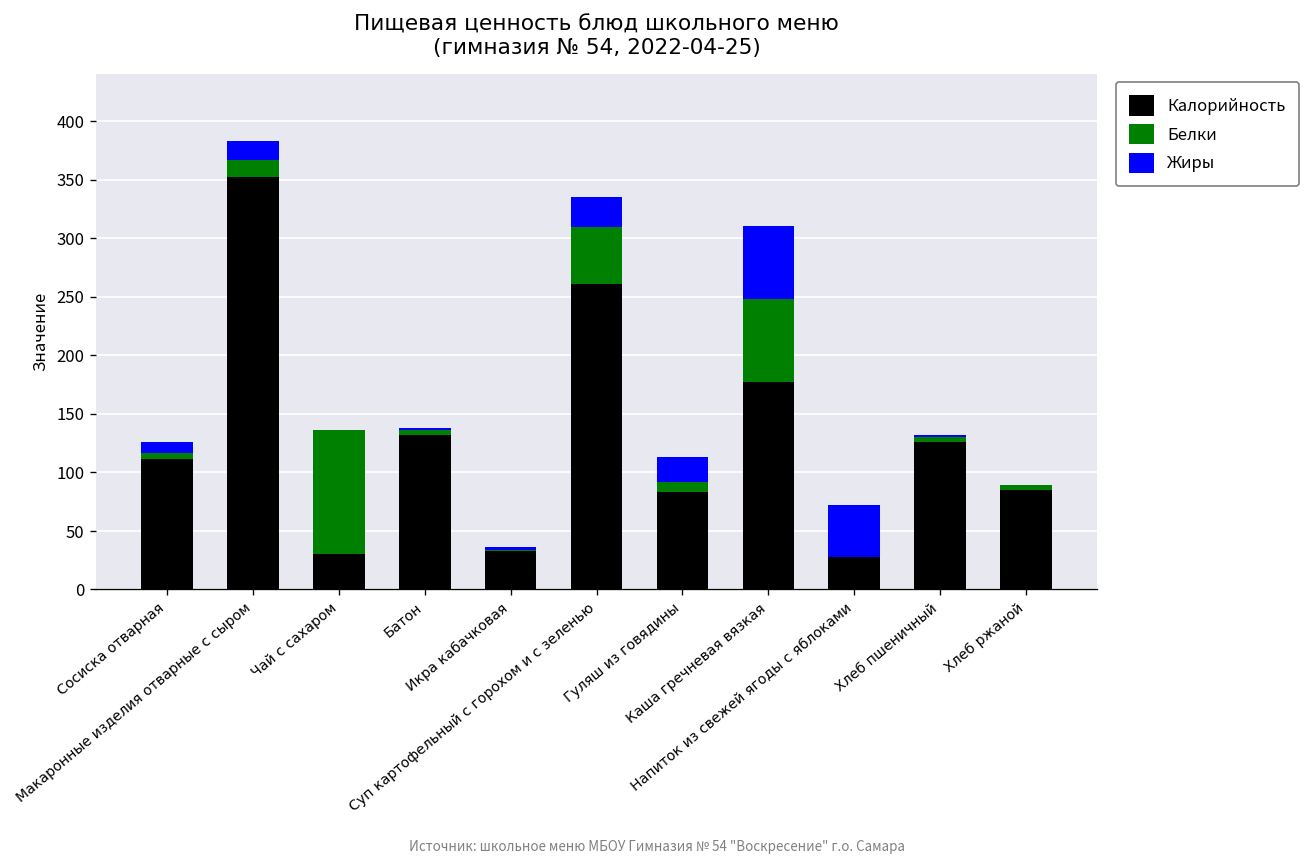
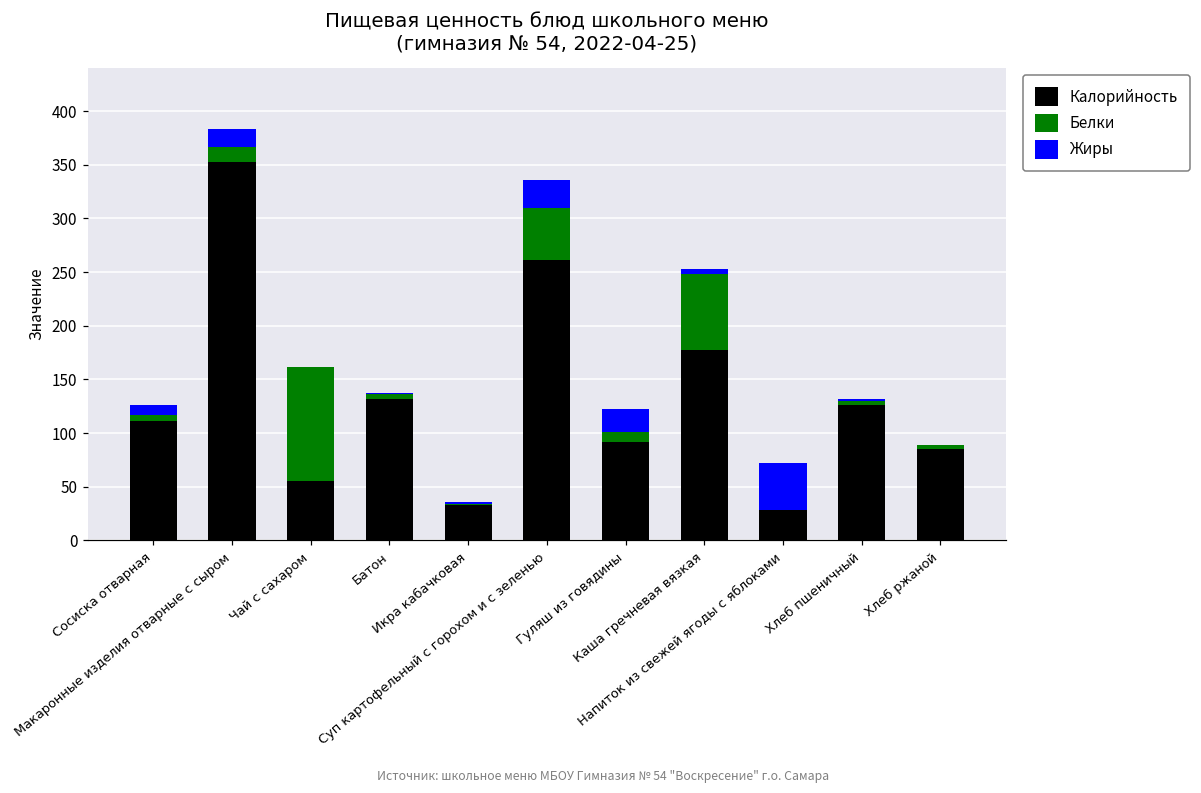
  {
    "Калорийность": {
      "Сосиска отварная": 110,
      "Макаронные изделия отварные с сыром": 350,
-     "Чай с сахаром": 30,
+     "Чай с сахаром": 60,
      "Батон": 130,
      "Икра кабачковая": 30,
      "Суп картофельный с горохом и с зеленью": 260,
-     "Гуляш из говядины": 80,
+     "Гуляш из говядины": 90,
      "Каша гречневая вязкая": 180,
      "Напиток из свежей ягоды с яблоками": 30,
      "Хлеб пшеничный": 130,
      "Хлеб ржаной": 90
    },
    "Белки": {
      "Сосиска отварная": 10,
      "Макаронные изделия отварные с сыром": 10,
      "Чай с сахаром": 110,
      "Батон": 0,
      "Суп картофельный с горохом и с зеленью": 50,
      "Гуляш из говядины": 10,
      "Каша гречневая вязкая": 70,
      "Хлеб пшеничный": 0,
      "Хлеб ржаной": 0
    },
    "Жиры": {
      "Сосиска отварная": 10,
      "Макаронные изделия отварные с сыром": 20,
      "Суп картофельный с горохом и с зеленью": 30,
      "Гуляш из говядины": 20,
-     "Каша гречневая вязкая": 60,
+     "Каша гречневая вязкая": 0,
      "Напиток из свежей ягоды с яблоками": 40,
      "Хлеб ржаной": 0
    }
  }
